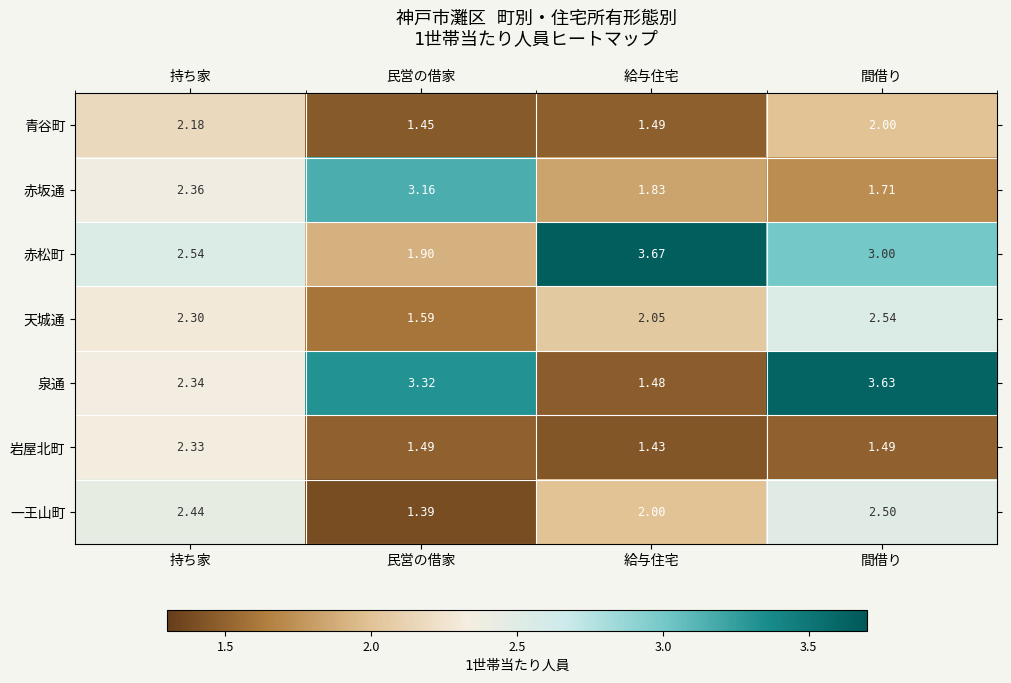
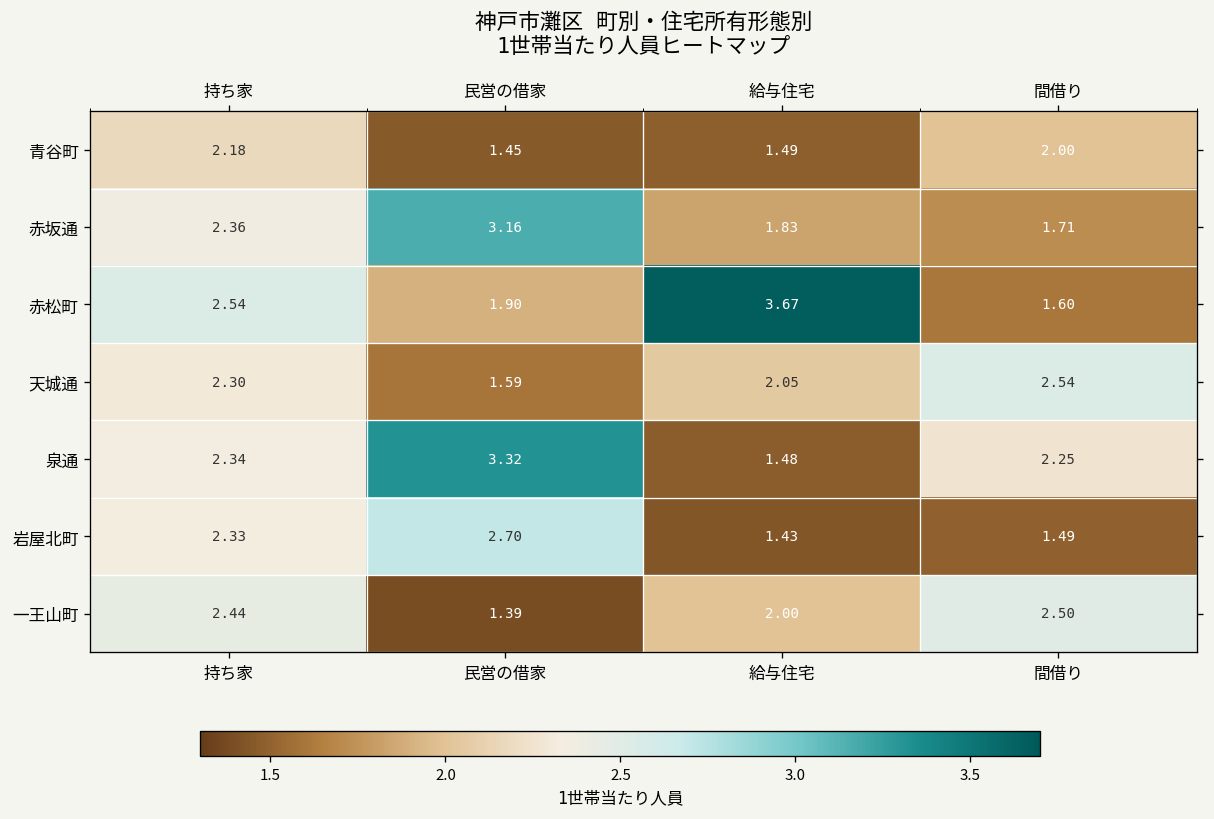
  {
    "青谷町": {
      "持ち家": 2.18,
      "民営の借家": 1.45,
      "給与住宅": 1.49,
      "間借り": 2.00
    },
    "赤坂通": {
      "持ち家": 2.36,
      "民営の借家": 3.16,
      "給与住宅": 1.83,
      "間借り": 1.71
    },
    "赤松町": {
      "持ち家": 2.54,
      "民営の借家": 1.90,
      "給与住宅": 3.67,
-     "間借り": 3.00
+     "間借り": 1.60
    },
    "天城通": {
      "持ち家": 2.30,
      "民営の借家": 1.59,
      "給与住宅": 2.05,
      "間借り": 2.54
    },
    "泉通": {
      "持ち家": 2.34,
      "民営の借家": 3.32,
      "給与住宅": 1.48,
-     "間借り": 3.63
+     "間借り": 2.25
    },
    "岩屋北町": {
      "持ち家": 2.33,
-     "民営の借家": 1.49,
+     "民営の借家": 2.70,
      "給与住宅": 1.43,
      "間借り": 1.49
    },
    "一王山町": {
      "持ち家": 2.44,
      "民営の借家": 1.39,
      "給与住宅": 2.00,
      "間借り": 2.50
    }
  }
